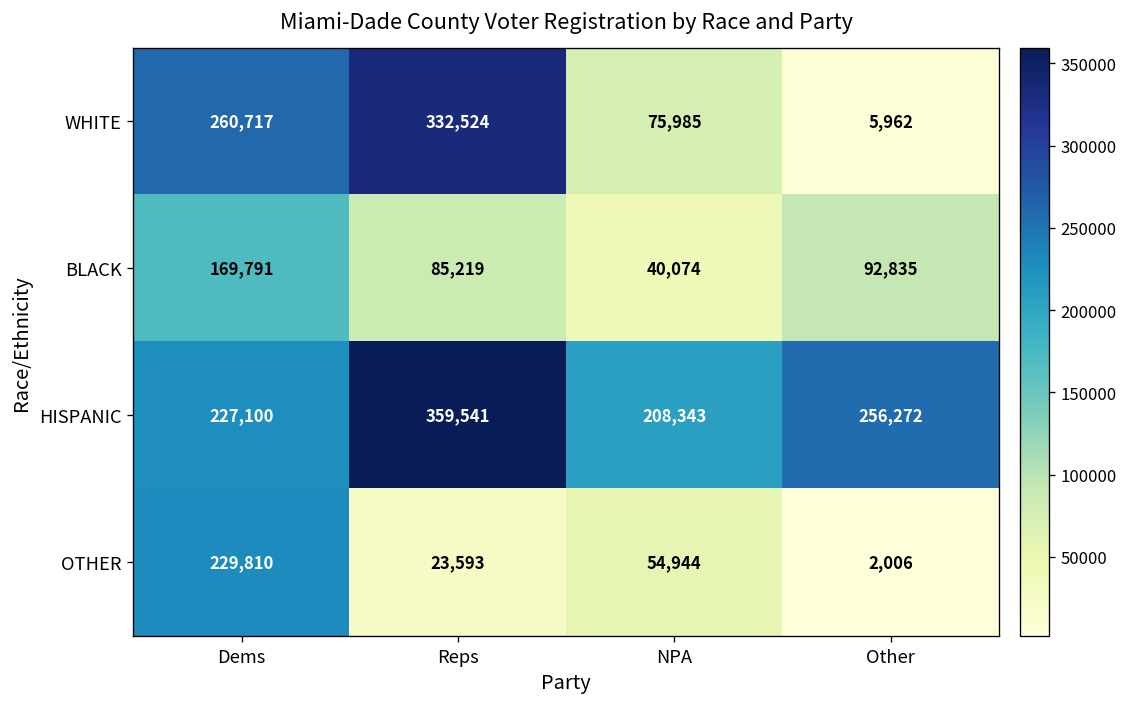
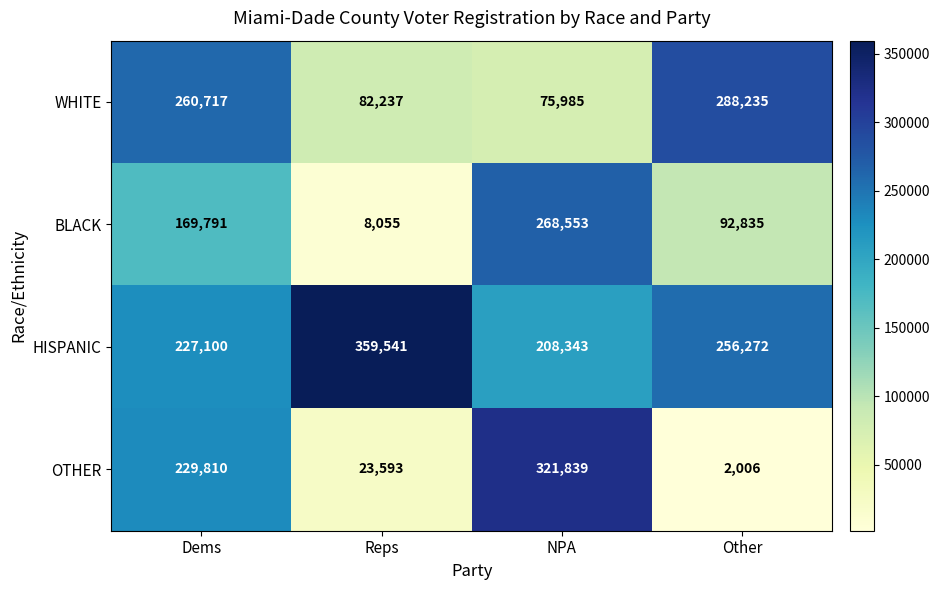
  {
    "WHITE": {
      "Dems": "260,717",
-     "Reps": "332,524",
+     "Reps": "82,237",
      "NPA": "75,985",
-     "Other": "5,962"
+     "Other": "288,235"
    },
    "BLACK": {
      "Dems": "169,791",
-     "Reps": "85,219",
-     "NPA": "40,074",
+     "Reps": "8,055",
+     "NPA": "268,553",
      "Other": "92,835"
    },
    "HISPANIC": {
      "Dems": "227,100",
      "Reps": "359,541",
      "NPA": "208,343",
      "Other": "256,272"
    },
    "OTHER": {
      "Dems": "229,810",
      "Reps": "23,593",
-     "NPA": "54,944",
+     "NPA": "321,839",
      "Other": "2,006"
    }
  }
